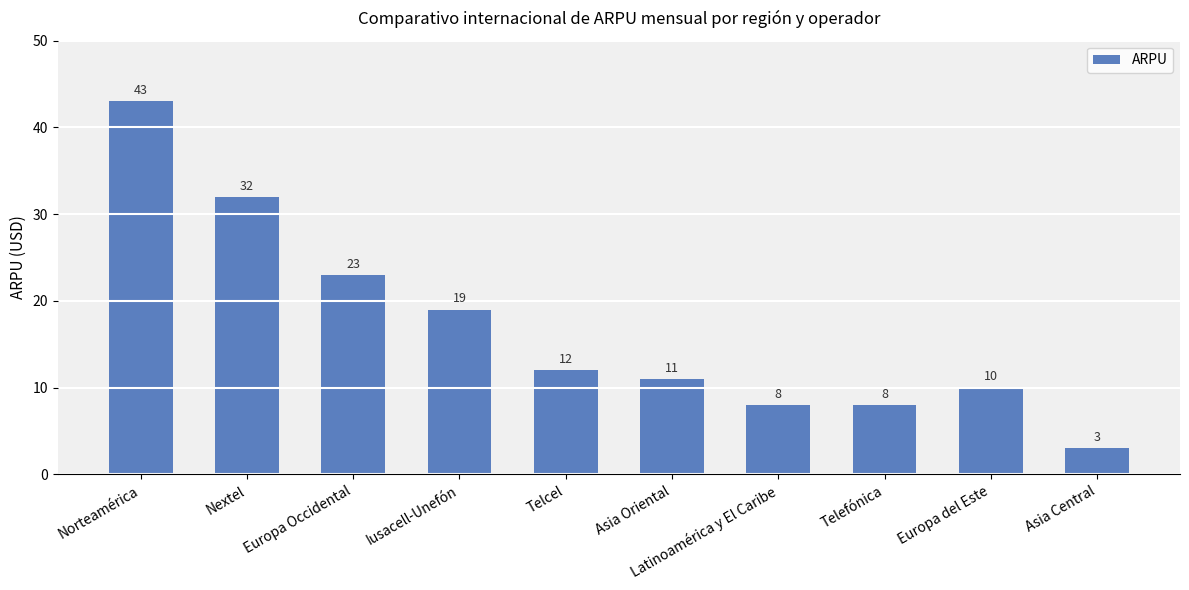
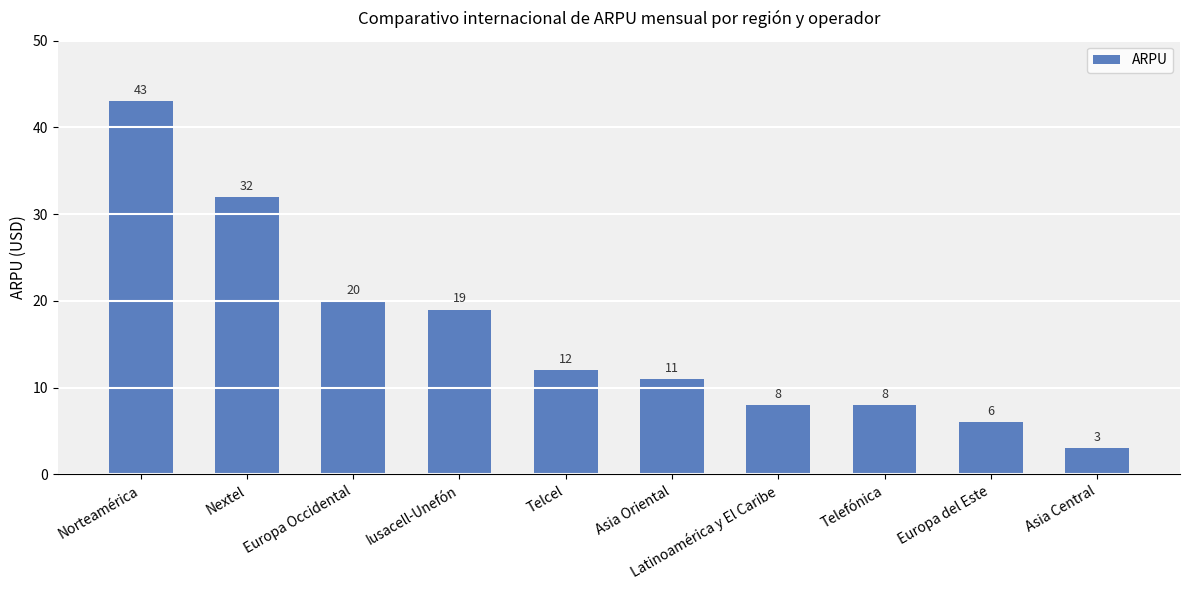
  {
    "Norteamérica": 43,
    "Nextel": 32,
-   "Europa Occidental": 23,
+   "Europa Occidental": 20,
    "Iusacell-Unefón": 19,
    "Telcel": 12,
    "Asia Oriental": 11,
    "Latinoamérica y El Caribe": 8,
    "Telefónica": 8,
-   "Europa del Este": 10,
+   "Europa del Este": 6,
    "Asia Central": 3
  }
